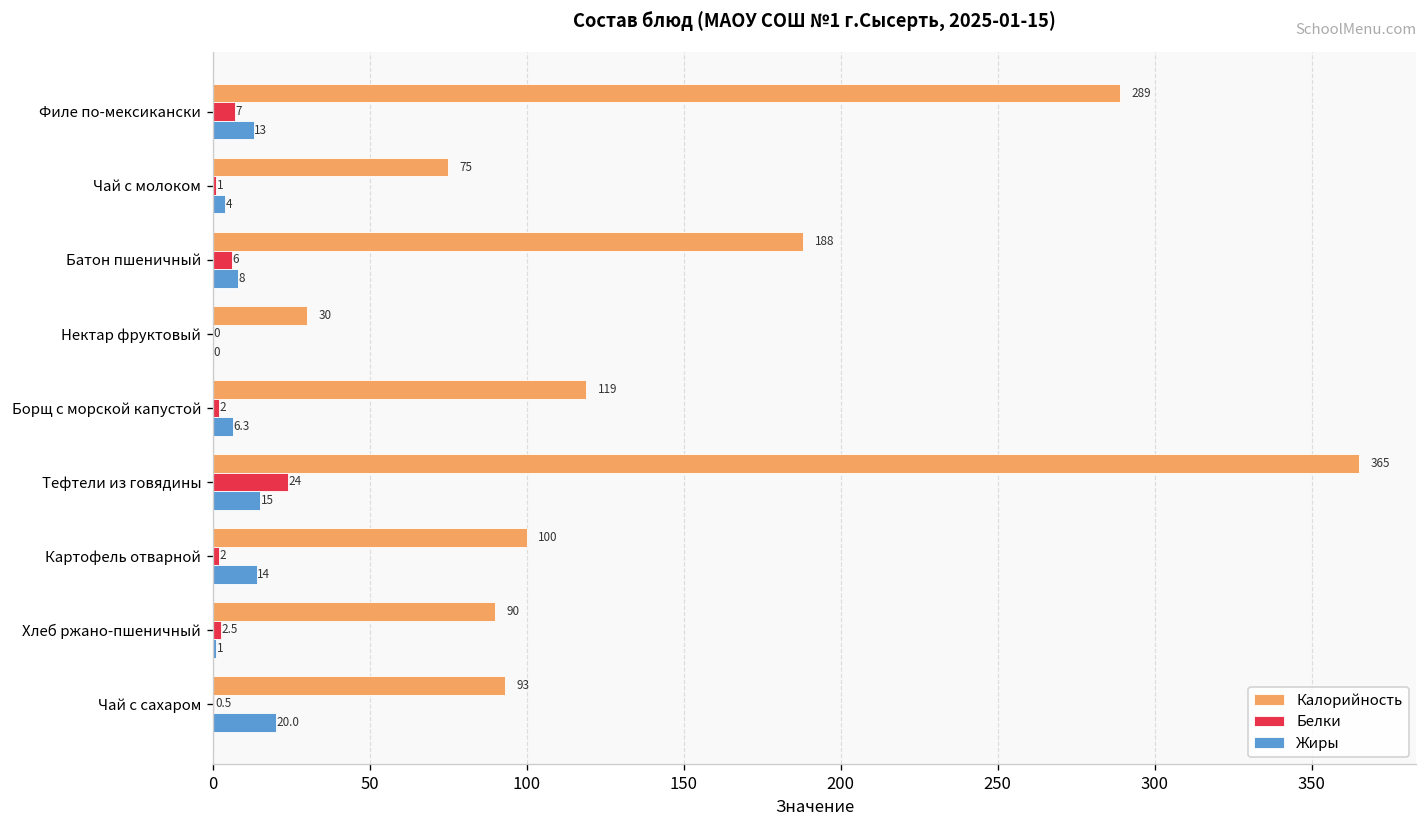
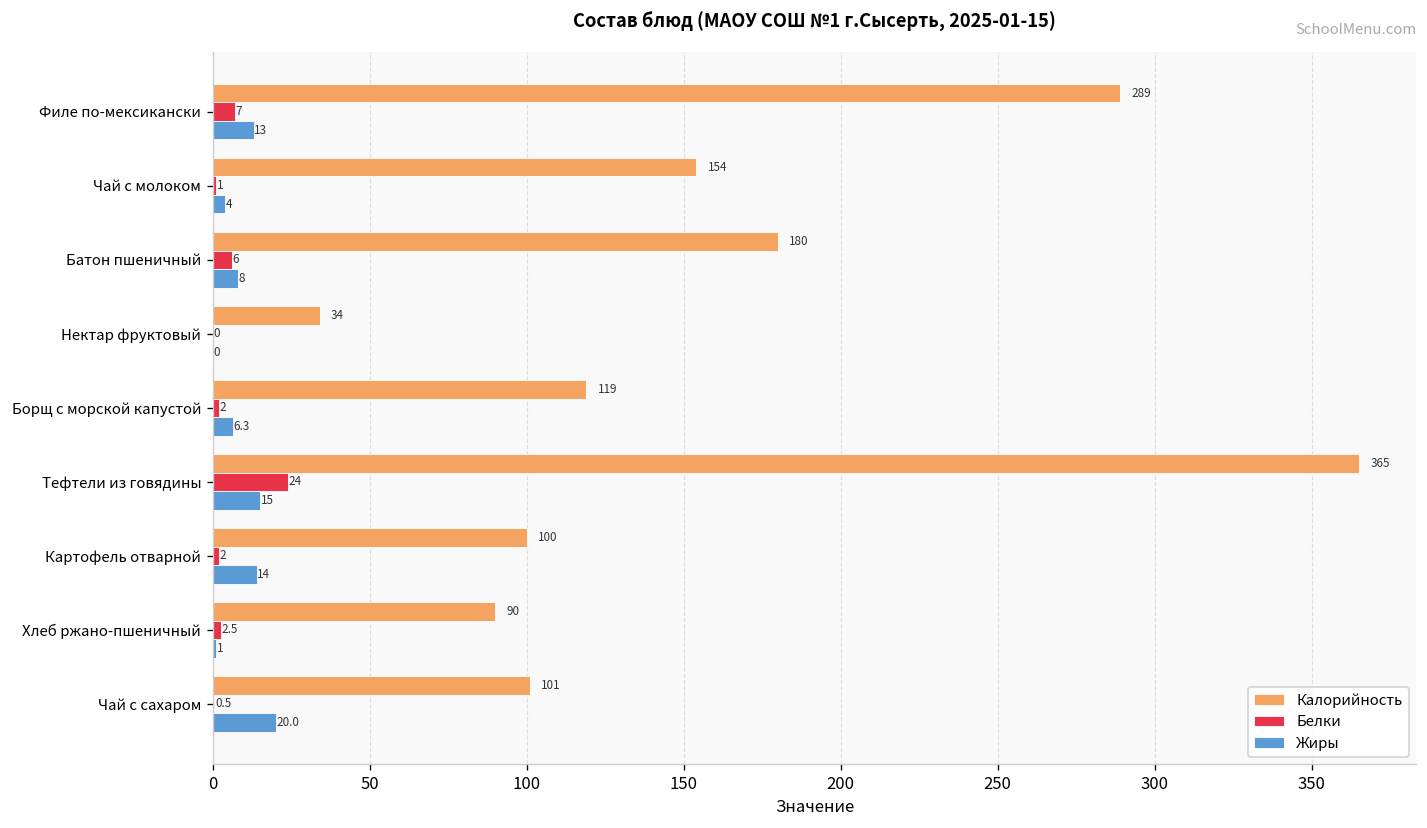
  {
    "Калорийность": {
      "Филе по-мексикански": 289,
-     "Чай с молоком": 75,
-     "Батон пшеничный": 188,
-     "Нектар фруктовый": 30,
+     "Чай с молоком": 154,
+     "Батон пшеничный": 180,
+     "Нектар фруктовый": 34,
      "Борщ с морской капустой": 119,
      "Тефтели из говядины": 365,
      "Картофель отварной": 100,
      "Хлеб ржано-пшеничный": 90,
-     "Чай с сахаром": 93
+     "Чай с сахаром": 101
    },
    "Белки": {
      "Филе по-мексикански": 7,
      "Чай с молоком": 1,
      "Батон пшеничный": 6,
      "Нектар фруктовый": 0,
      "Борщ с морской капустой": 2,
      "Тефтели из говядины": 24,
      "Картофель отварной": 2,
      "Хлеб ржано-пшеничный": 2.5,
      "Чай с сахаром": 0.5
    },
    "Жиры": {
      "Филе по-мексикански": 13,
      "Чай с молоком": 4,
      "Батон пшеничный": 8,
      "Нектар фруктовый": 0,
      "Борщ с морской капустой": 6.3,
      "Тефтели из говядины": 15,
      "Картофель отварной": 14,
      "Хлеб ржано-пшеничный": 1,
      "Чай с сахаром": 20.0
    }
  }
